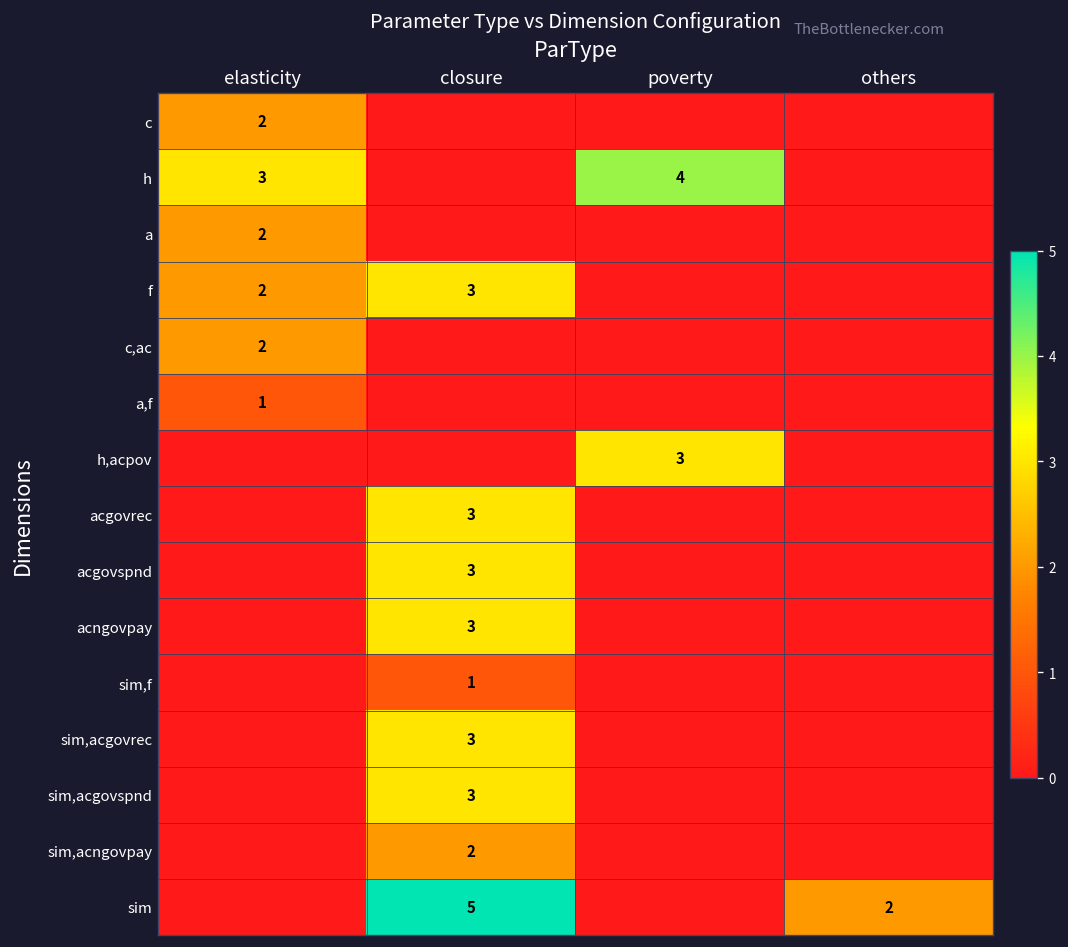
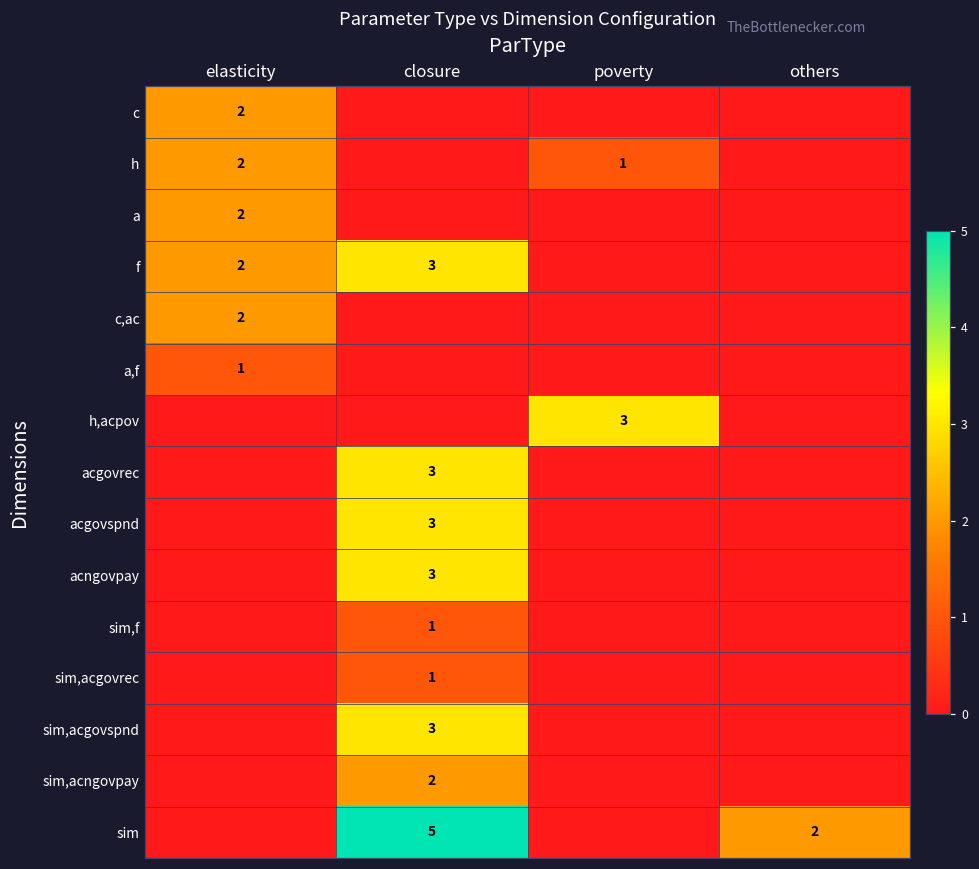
  {
    "c": {
      "elasticity": 2
    },
    "h": {
-     "elasticity": 3,
-     "poverty": 4
+     "elasticity": 2,
+     "poverty": 1
    },
    "a": {
      "elasticity": 2
    },
    "f": {
      "elasticity": 2,
      "closure": 3
    },
    "c,ac": {
      "elasticity": 2
    },
    "a,f": {
      "elasticity": 1
    },
    "h,acpov": {
      "poverty": 3
    },
    "acgovrec": {
      "closure": 3
    },
    "acgovspnd": {
      "closure": 3
    },
    "acngovpay": {
      "closure": 3
    },
    "sim,f": {
      "closure": 1
    },
    "sim,acgovrec": {
-     "closure": 3
+     "closure": 1
    },
    "sim,acgovspnd": {
      "closure": 3
    },
    "sim,acngovpay": {
      "closure": 2
    },
    "sim": {
      "closure": 5,
      "others": 2
    }
  }
